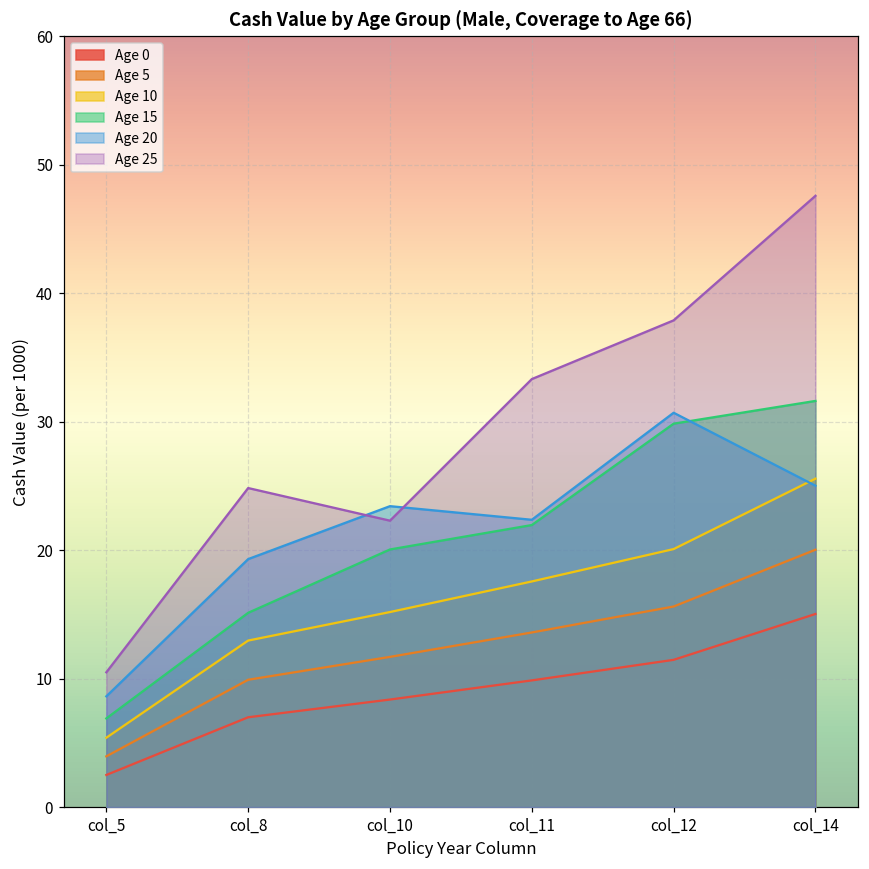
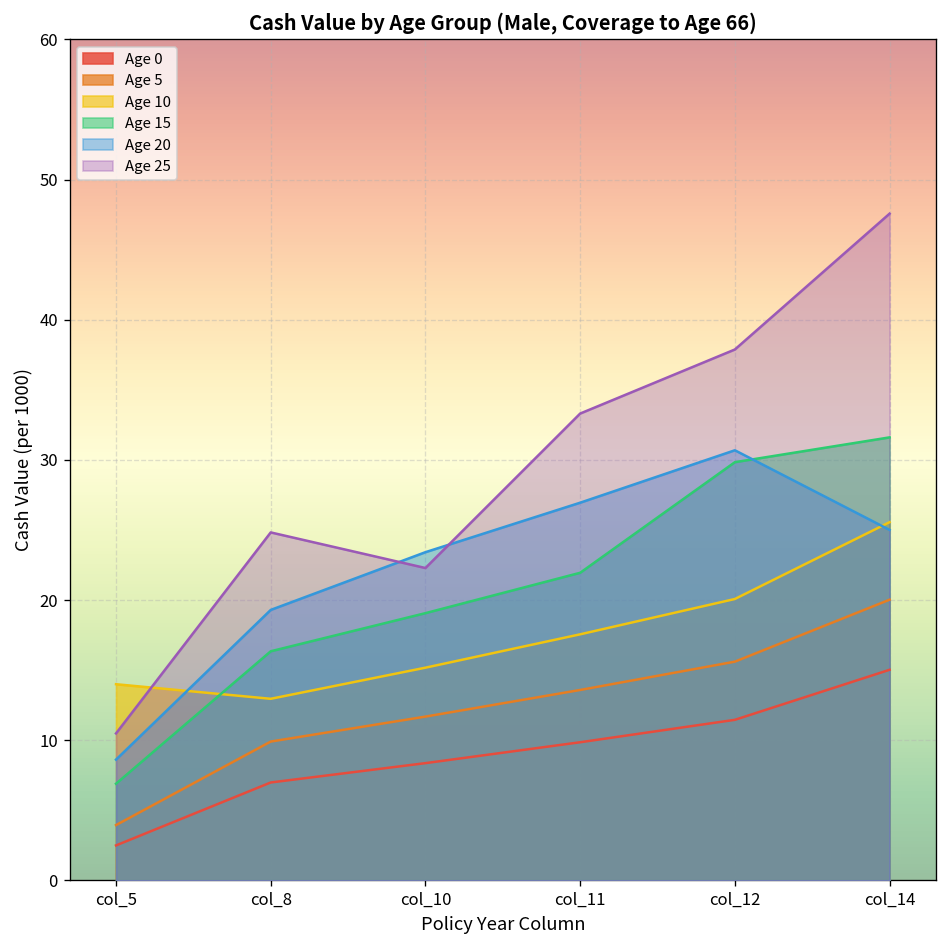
  {
    "Age 10": {
-     "col_5": 5.4,
+     "col_5": 14.0,
      "col_8": 13.0,
      "col_10": 15.2,
      "col_11": 17.6,
      "col_12": 20.1,
      "col_14": 25.6
    },
    "Age 15": {
      "col_5": 6.9,
-     "col_8": 15.1,
-     "col_10": 20.1,
+     "col_8": 16.4,
+     "col_10": 19.1,
      "col_11": 22.0,
      "col_12": 29.8,
      "col_14": 31.6
    },
    "Age 20": {
      "col_5": 8.6,
      "col_8": 19.3,
      "col_10": 23.4,
-     "col_11": 22.4,
+     "col_11": 27.0,
      "col_12": 30.7,
      "col_14": 25.0
    },
    "Age 25": {
      "col_5": 10.5,
      "col_8": 24.8,
      "col_10": 22.3,
      "col_11": 33.3,
      "col_12": 37.9,
      "col_14": 47.6
    }
  }
